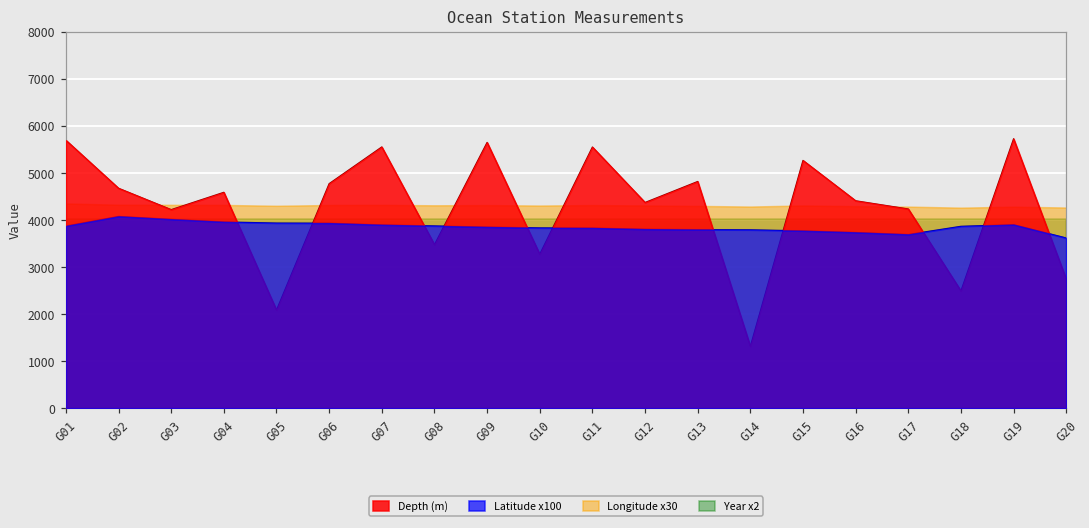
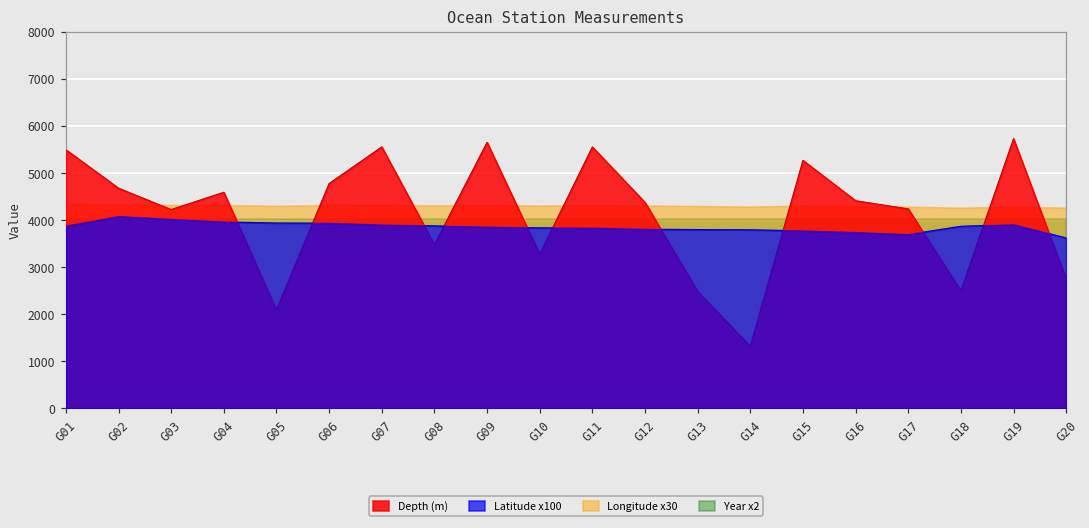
  {
    "Depth (m)": {
-     "G01": 5700,
+     "G01": 5500,
      "G02": 4700,
      "G03": 4200,
      "G04": 4600,
      "G05": 2100,
      "G06": 4800,
      "G07": 5600,
      "G08": 3500,
      "G09": 5600,
      "G10": 3300,
      "G11": 5500,
      "G12": 4400,
-     "G13": 4800,
+     "G13": 2500,
      "G14": 1300,
      "G15": 5300,
      "G16": 4400,
      "G18": 2500,
      "G19": 5700,
      "G20": 2700
    },
    "Latitude x100": {
      "G01": 3900,
      "G04": 4000,
      "G05": 3900,
      "G06": 3900,
      "G07": 3900,
      "G08": 3900,
      "G09": 3800,
      "G10": 3800,
      "G11": 3800,
      "G12": 3800,
      "G13": 3800,
      "G14": 3800,
      "G15": 3800,
      "G16": 3700,
      "G17": 3700,
      "G18": 3900,
      "G19": 3900,
      "G20": 3600
    },
    "Longitude x30": {
      "G01": 4300,
      "G02": 4300,
      "G03": 4300,
      "G04": 4300,
      "G05": 4300,
      "G06": 4300,
      "G07": 4300,
      "G08": 4300,
      "G09": 4300,
      "G10": 4300,
      "G11": 4300,
      "G12": 4300,
      "G13": 4300,
      "G14": 4300,
      "G15": 4300,
      "G16": 4300,
      "G18": 4300,
      "G19": 4300,
      "G20": 4300
    },
    "Year x2": {
      "G01": 4000,
      "G04": 4000,
      "G05": 4000,
      "G06": 4000,
      "G07": 4000,
      "G08": 4000,
      "G09": 4000,
      "G10": 4000,
      "G11": 4000,
      "G12": 4000,
      "G13": 4000,
      "G14": 4000,
      "G15": 4000,
      "G16": 4000,
      "G17": 4000,
      "G18": 4000,
      "G19": 4000,
      "G20": 4000
    }
  }
